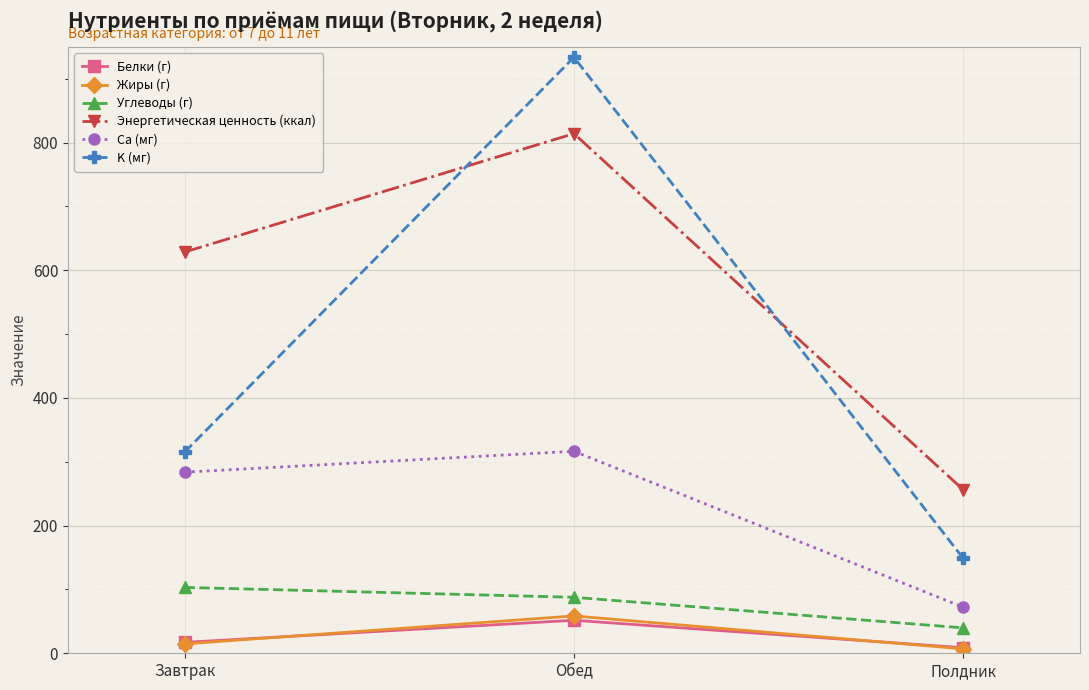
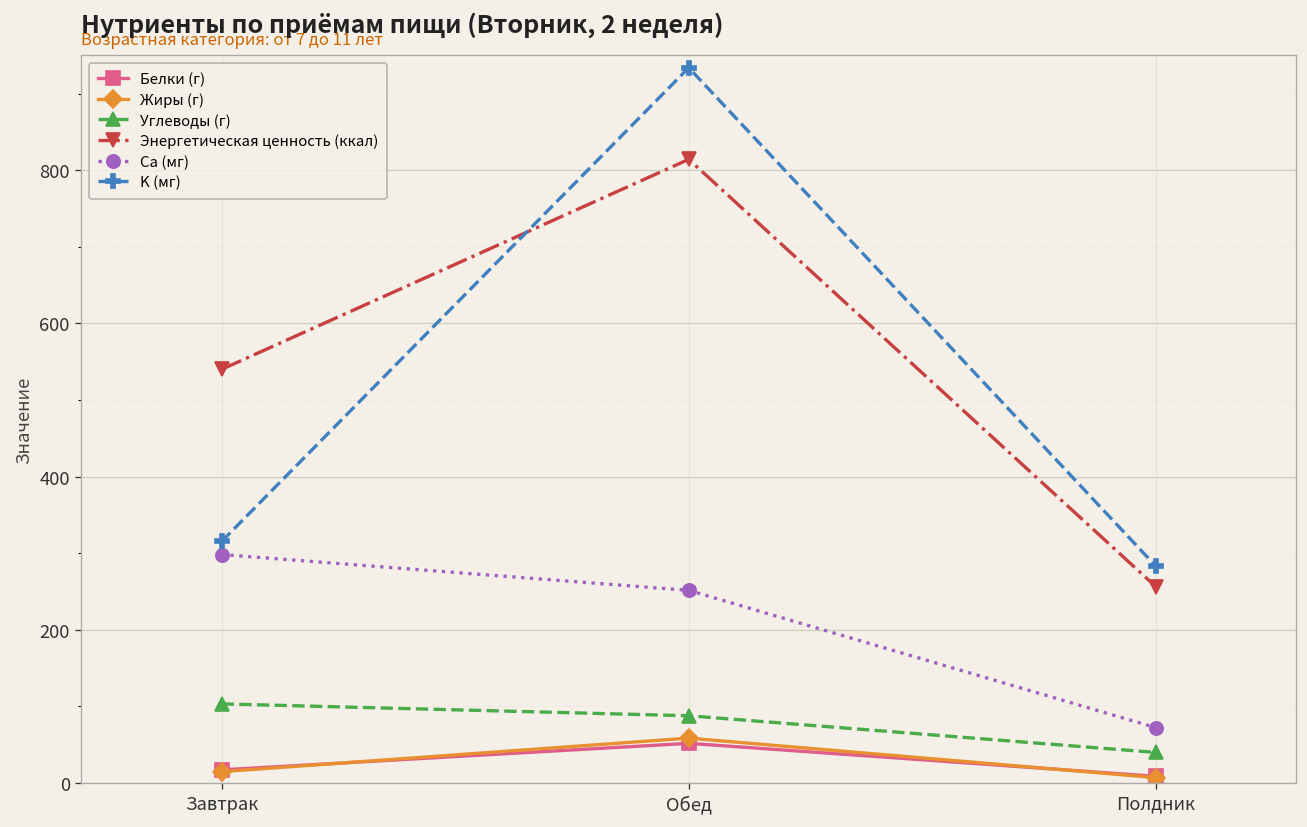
  {
    "Белки (г)": {
      "Обед": 50
    },
    "Жиры (г)": {
      "Обед": 60
    },
    "Углеводы (г)": {
      "Завтрак": 100,
      "Обед": 90,
      "Полдник": 40
    },
    "Энергетическая ценность (ккал)": {
-     "Завтрак": 630,
+     "Завтрак": 540,
      "Обед": 810,
      "Полдник": 260
    },
    "Ca (мг)": {
-     "Завтрак": 280,
-     "Обед": 320,
+     "Завтрак": 300,
+     "Обед": 250,
      "Полдник": 70
    },
    "K (мг)": {
      "Завтрак": 320,
      "Обед": 930,
-     "Полдник": 150
+     "Полдник": 280
    }
  }
